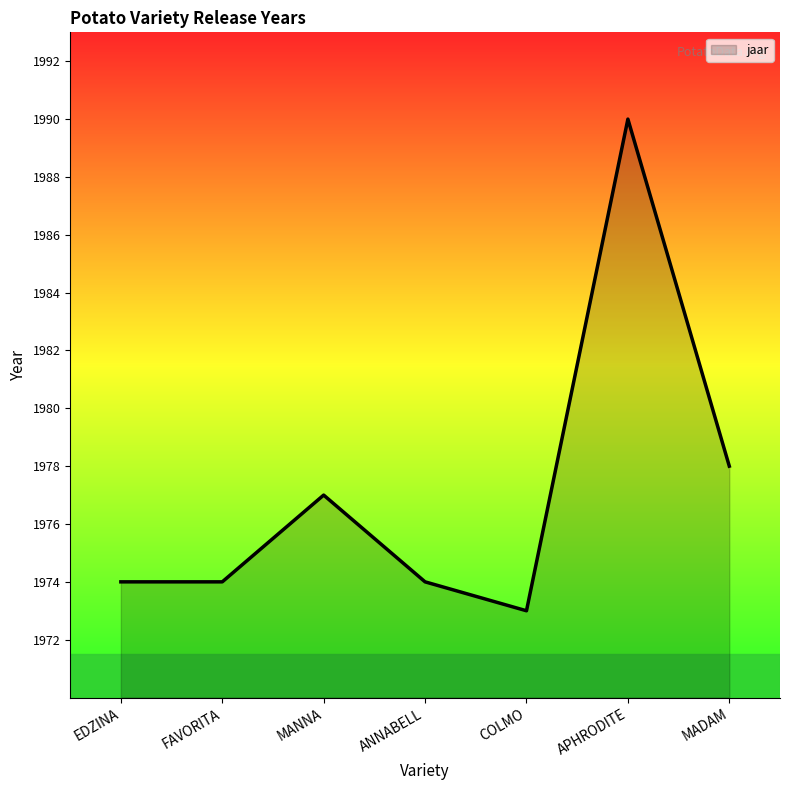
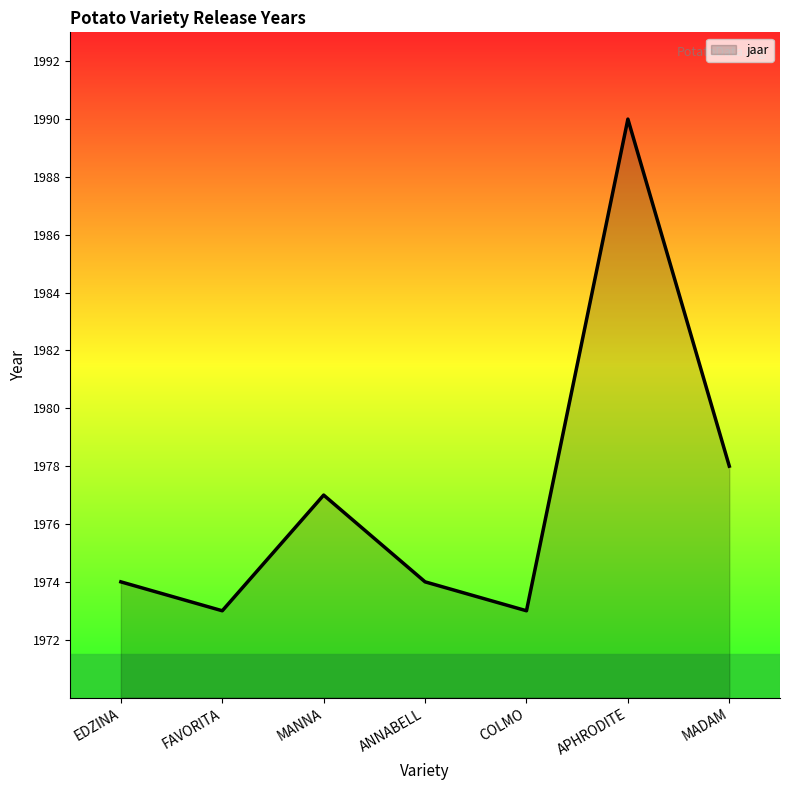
  {
    "EDZINA": 1974,
-   "FAVORITA": 1974,
+   "FAVORITA": 1973,
    "MANNA": 1977,
    "ANNABELL": 1974,
    "COLMO": 1973,
    "APHRODITE": 1990,
    "MADAM": 1978
  }
